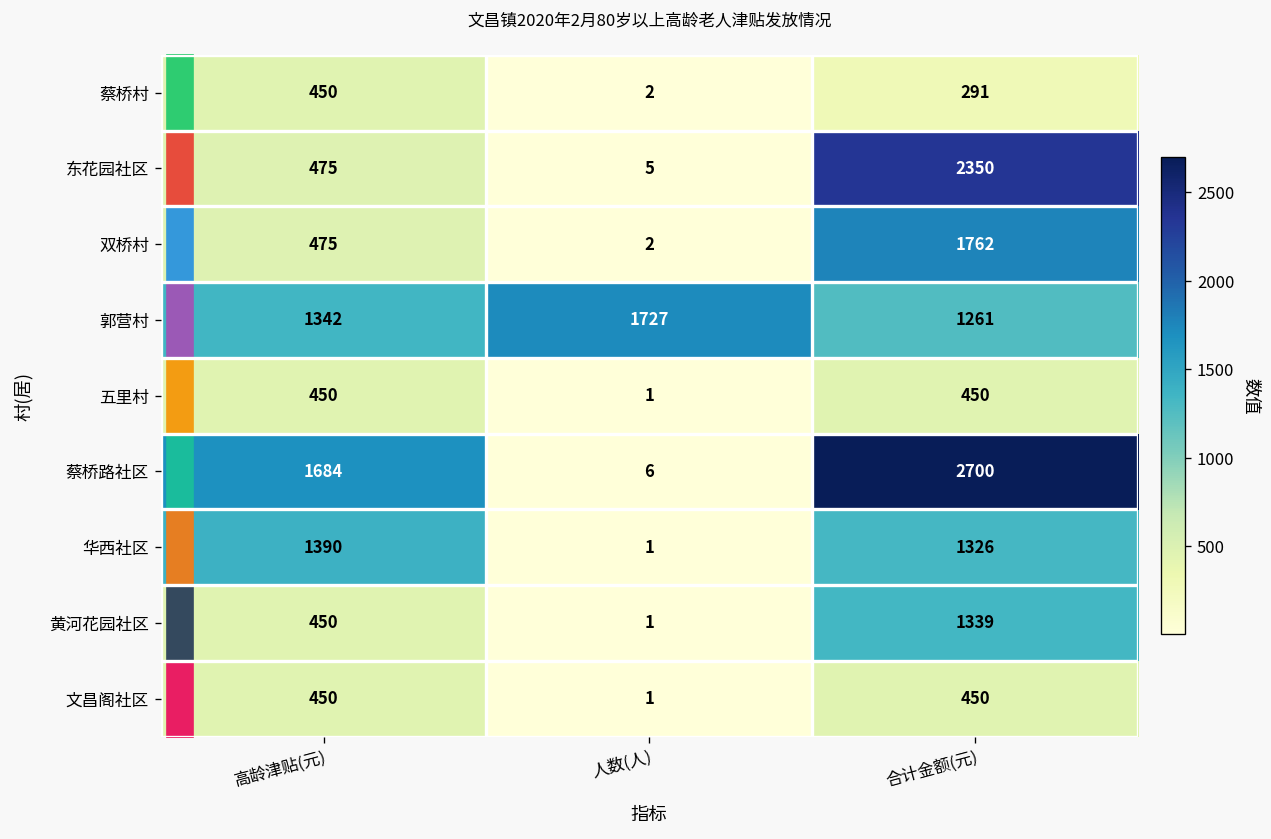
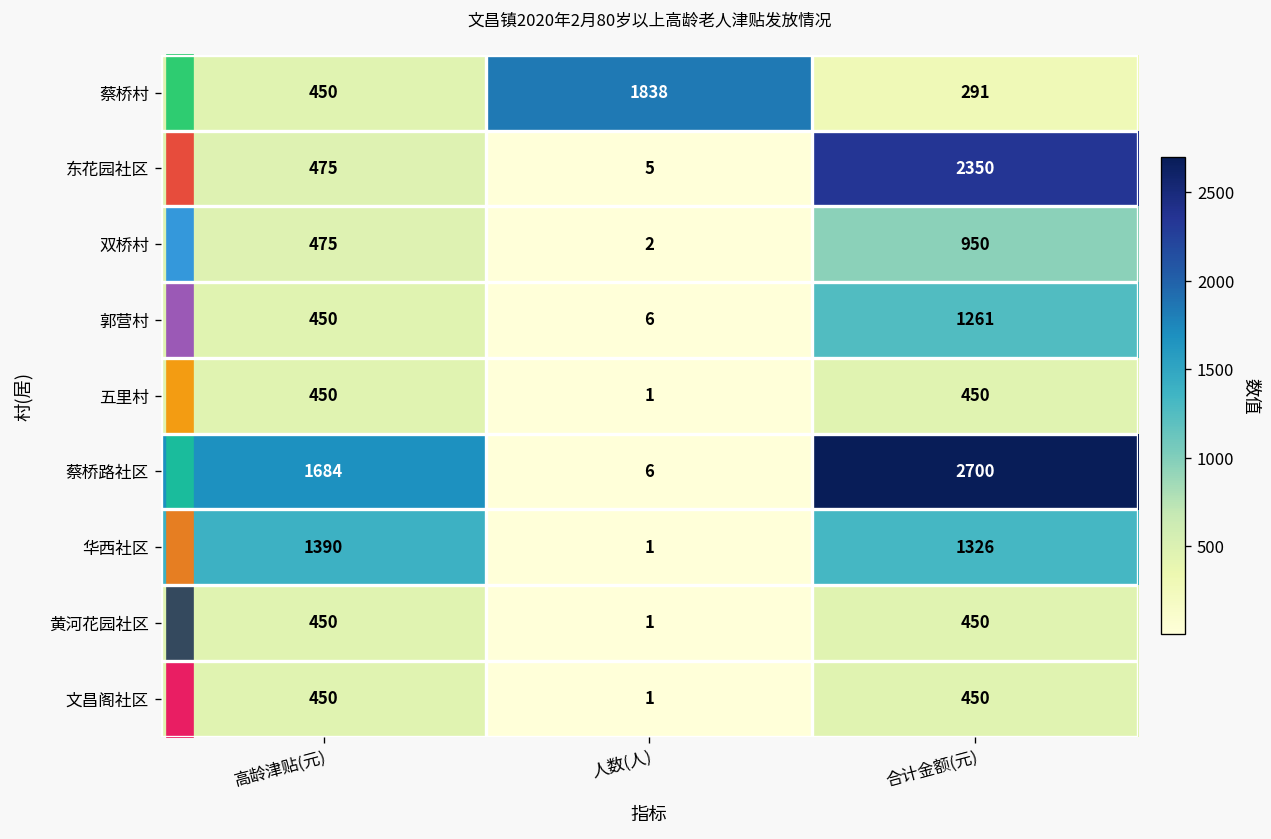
  {
    "蔡桥村": {
      "高龄津贴(元)": 450,
-     "人数(人)": 2,
+     "人数(人)": 1838,
      "合计金额(元)": 291
    },
    "东花园社区": {
      "高龄津贴(元)": 475,
      "人数(人)": 5,
      "合计金额(元)": 2350
    },
    "双桥村": {
      "高龄津贴(元)": 475,
      "人数(人)": 2,
-     "合计金额(元)": 1762
+     "合计金额(元)": 950
    },
    "郭营村": {
-     "高龄津贴(元)": 1342,
-     "人数(人)": 1727,
+     "高龄津贴(元)": 450,
+     "人数(人)": 6,
      "合计金额(元)": 1261
    },
    "五里村": {
      "高龄津贴(元)": 450,
      "人数(人)": 1,
      "合计金额(元)": 450
    },
    "蔡桥路社区": {
      "高龄津贴(元)": 1684,
      "人数(人)": 6,
      "合计金额(元)": 2700
    },
    "华西社区": {
      "高龄津贴(元)": 1390,
      "人数(人)": 1,
      "合计金额(元)": 1326
    },
    "黄河花园社区": {
      "高龄津贴(元)": 450,
      "人数(人)": 1,
-     "合计金额(元)": 1339
+     "合计金额(元)": 450
    },
    "文昌阁社区": {
      "高龄津贴(元)": 450,
      "人数(人)": 1,
      "合计金额(元)": 450
    }
  }
